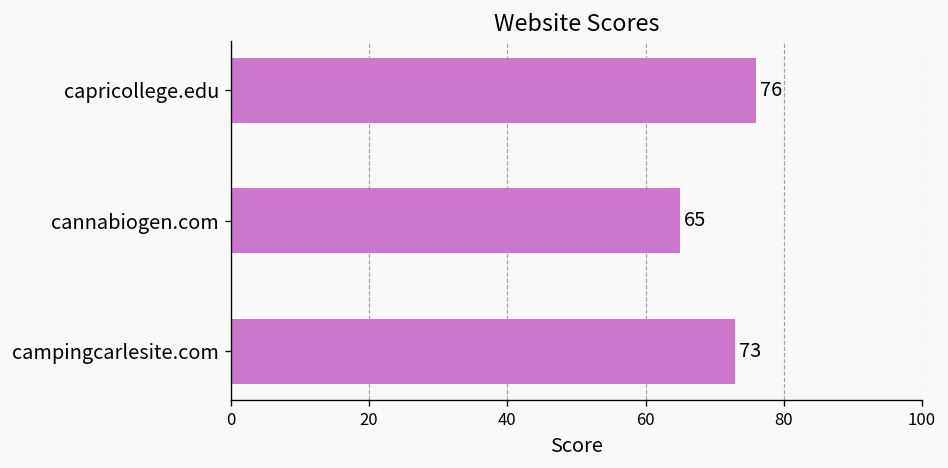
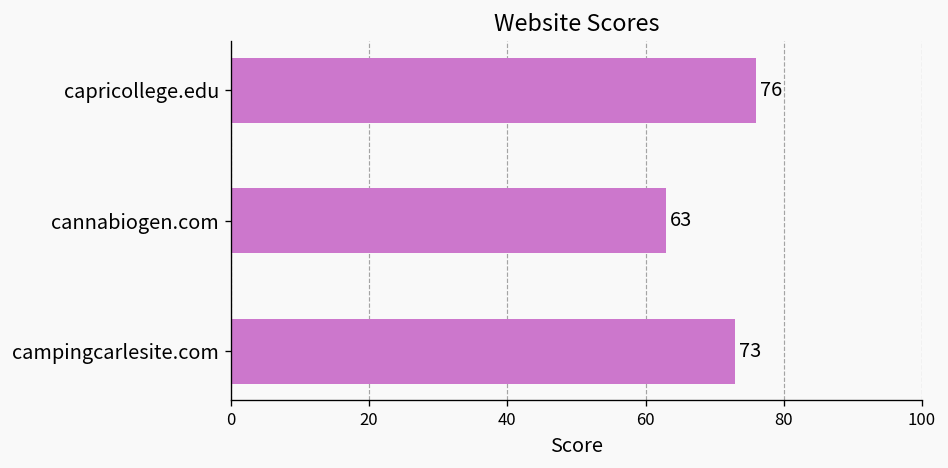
  {
    "capricollege.edu": 76,
-   "cannabiogen.com": 65,
+   "cannabiogen.com": 63,
    "campingcarlesite.com": 73
  }
